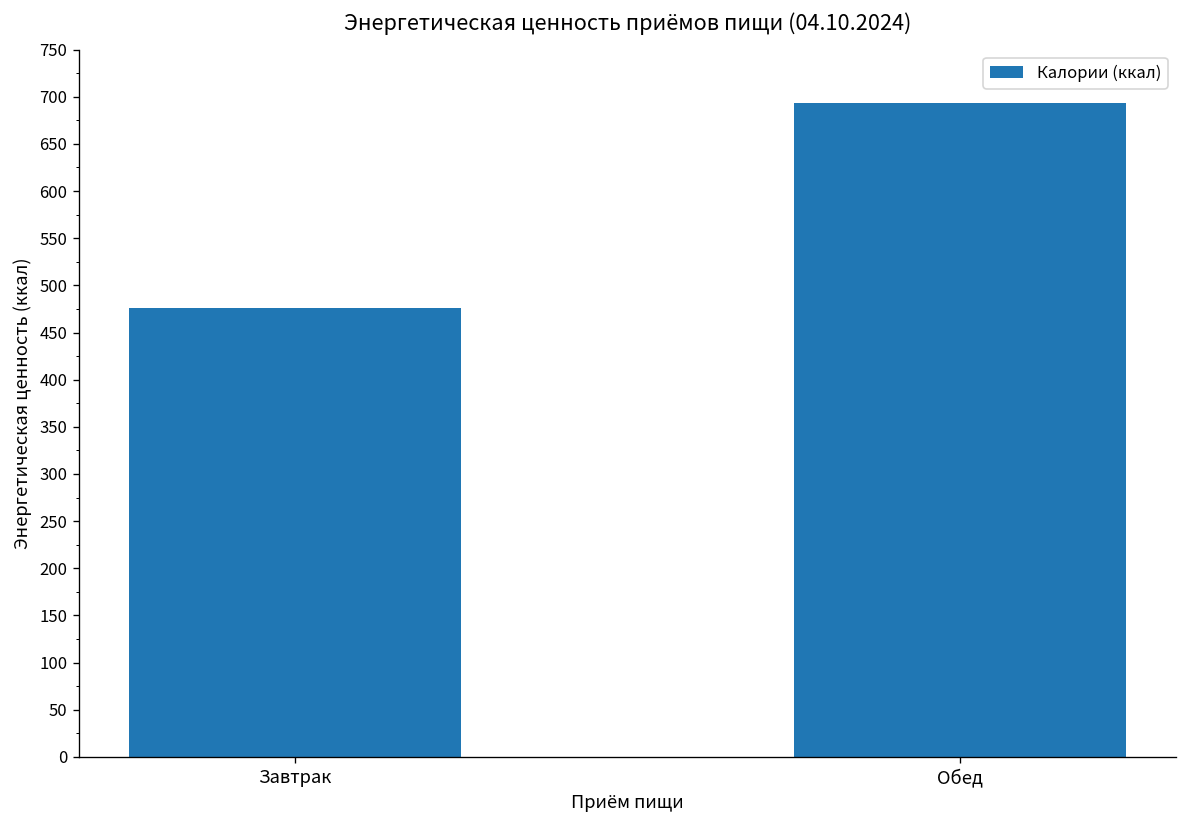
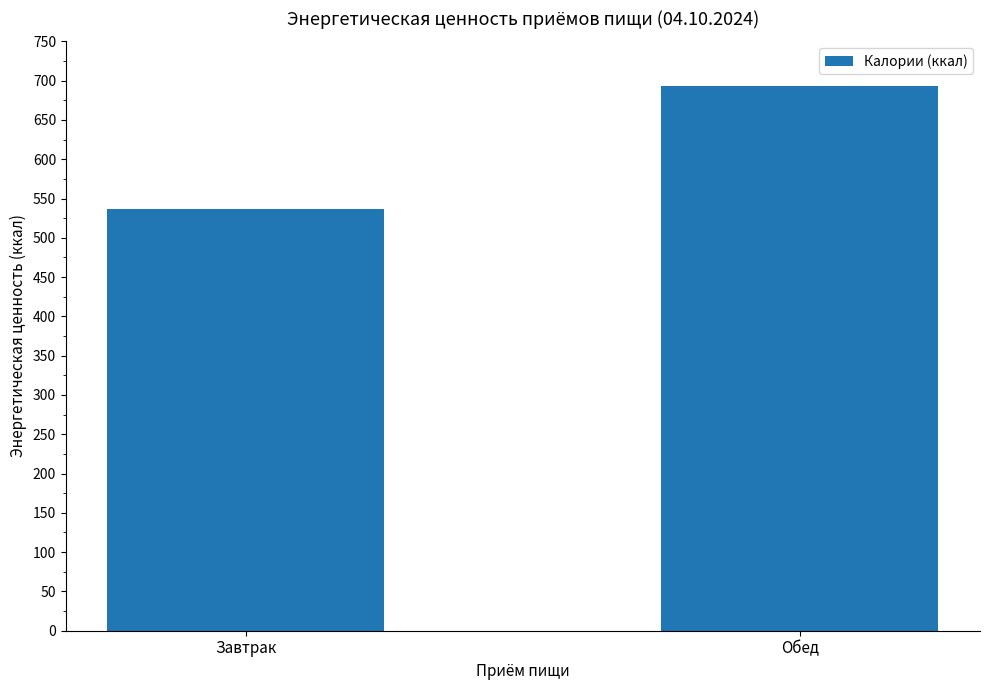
  {
-   "Завтрак": 480,
+   "Завтрак": 540,
    "Обед": 690
  }
